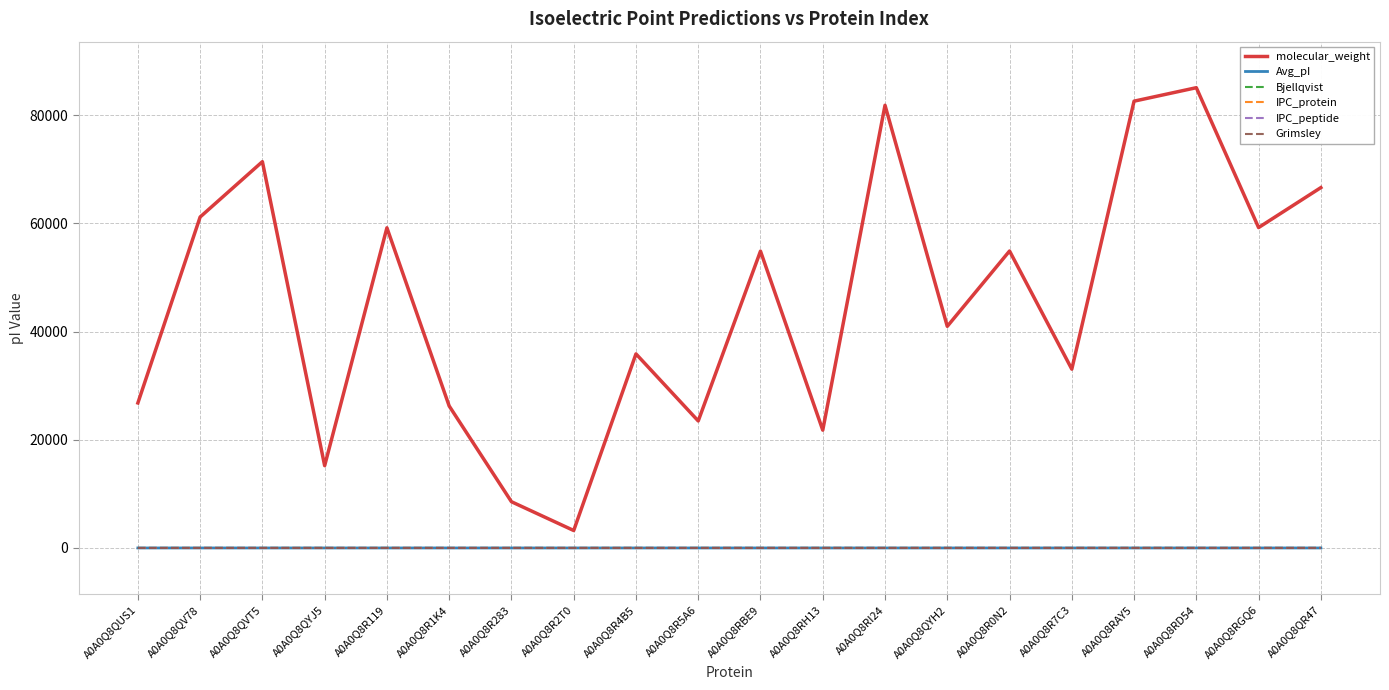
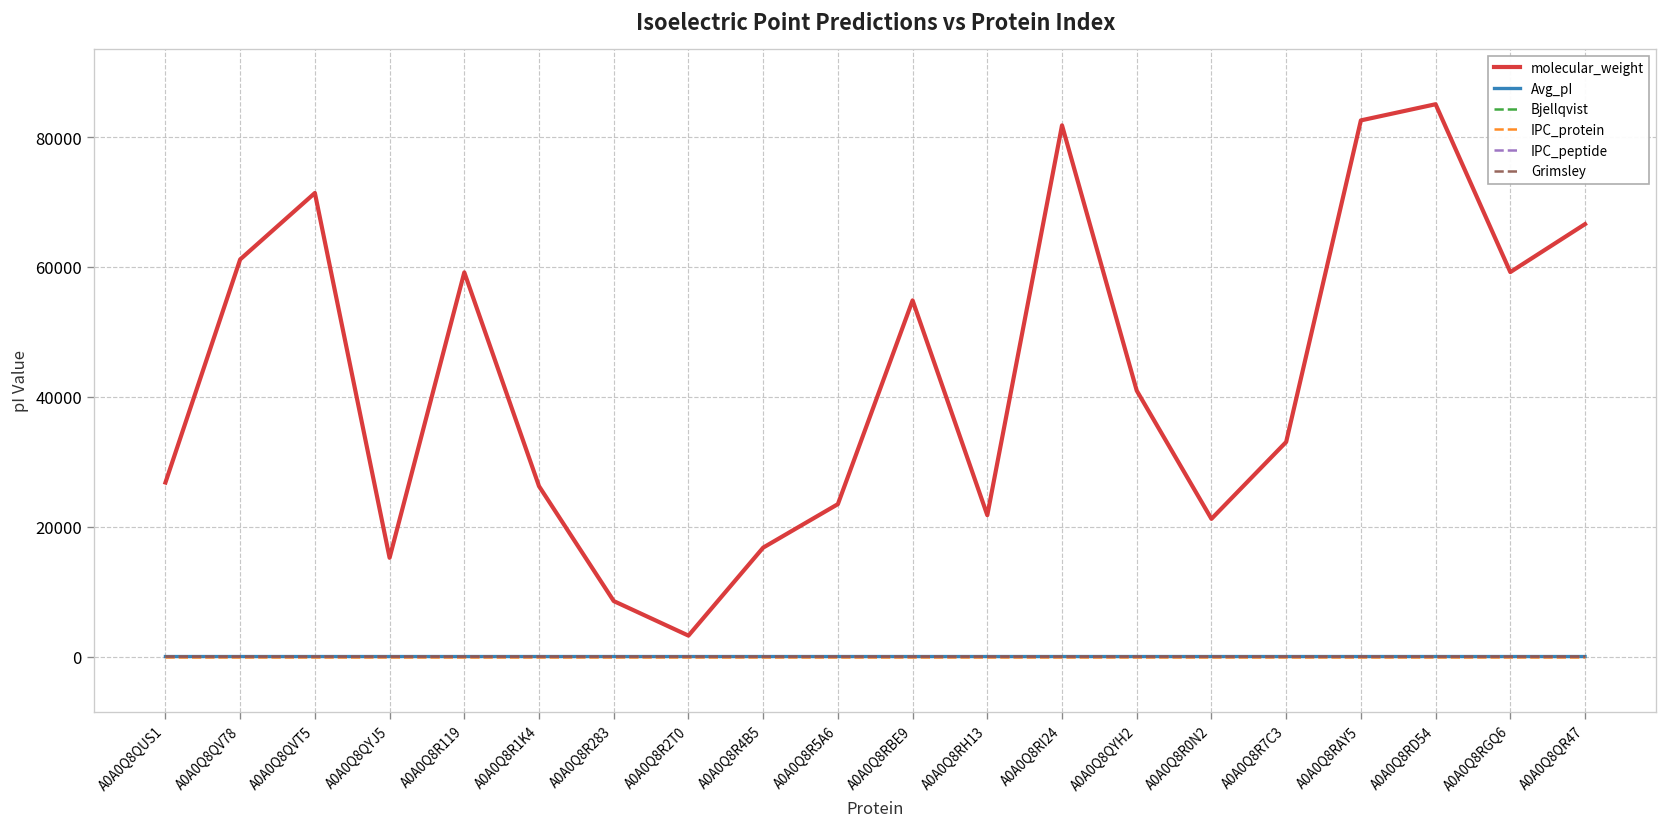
  {
    "molecular_weight": {
      "A0A0Q8QUS1": 27000,
      "A0A0Q8QV78": 61000,
      "A0A0Q8QVT5": 71000,
      "A0A0Q8QYJ5": 15000,
      "A0A0Q8R119": 59000,
      "A0A0Q8R1K4": 26000,
      "A0A0Q8R283": 9000,
      "A0A0Q8R2T0": 3000,
-     "A0A0Q8R4B5": 36000,
+     "A0A0Q8R4B5": 17000,
      "A0A0Q8R5A6": 23000,
      "A0A0Q8RBE9": 55000,
      "A0A0Q8RH13": 22000,
      "A0A0Q8RI24": 82000,
      "A0A0Q8QYH2": 41000,
-     "A0A0Q8R0N2": 55000,
+     "A0A0Q8R0N2": 21000,
      "A0A0Q8R7C3": 33000,
      "A0A0Q8RAY5": 83000,
      "A0A0Q8RD54": 85000,
      "A0A0Q8RGQ6": 59000,
      "A0A0Q8QR47": 67000
    },
    "Grimsley": {
      "A0A0Q8QUS1": 0,
      "A0A0Q8QV78": 0,
      "A0A0Q8QVT5": 0,
      "A0A0Q8QYJ5": 0,
      "A0A0Q8R119": 0,
      "A0A0Q8R1K4": 0,
      "A0A0Q8R283": 0,
      "A0A0Q8R2T0": 0,
      "A0A0Q8R4B5": 0,
      "A0A0Q8R5A6": 0,
      "A0A0Q8RBE9": 0,
      "A0A0Q8RH13": 0,
      "A0A0Q8RI24": 0,
      "A0A0Q8QYH2": 0,
      "A0A0Q8R0N2": 0,
      "A0A0Q8R7C3": 0,
      "A0A0Q8RAY5": 0,
      "A0A0Q8RD54": 0,
      "A0A0Q8RGQ6": 0,
      "A0A0Q8QR47": 0
    }
  }
